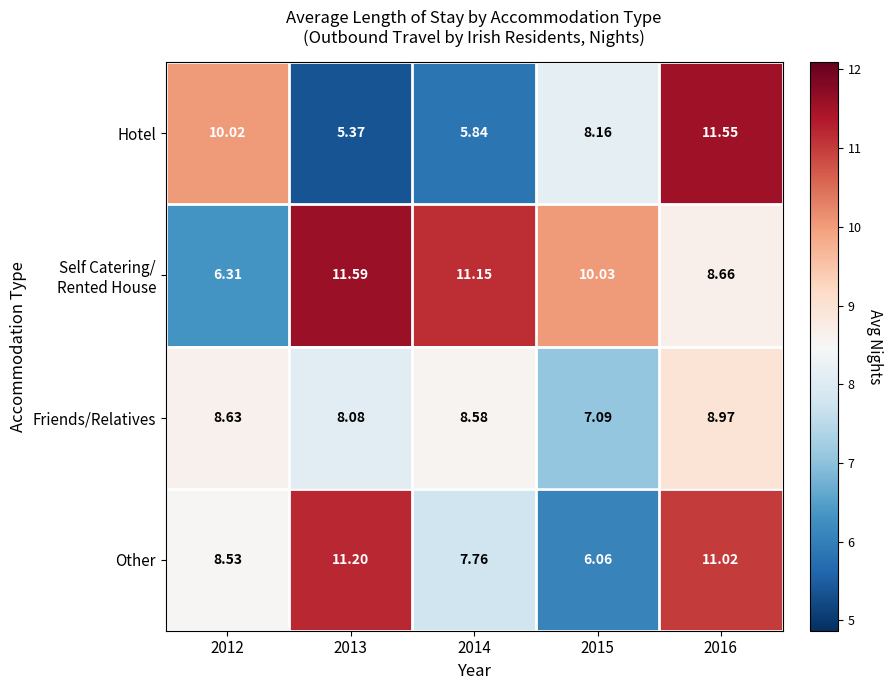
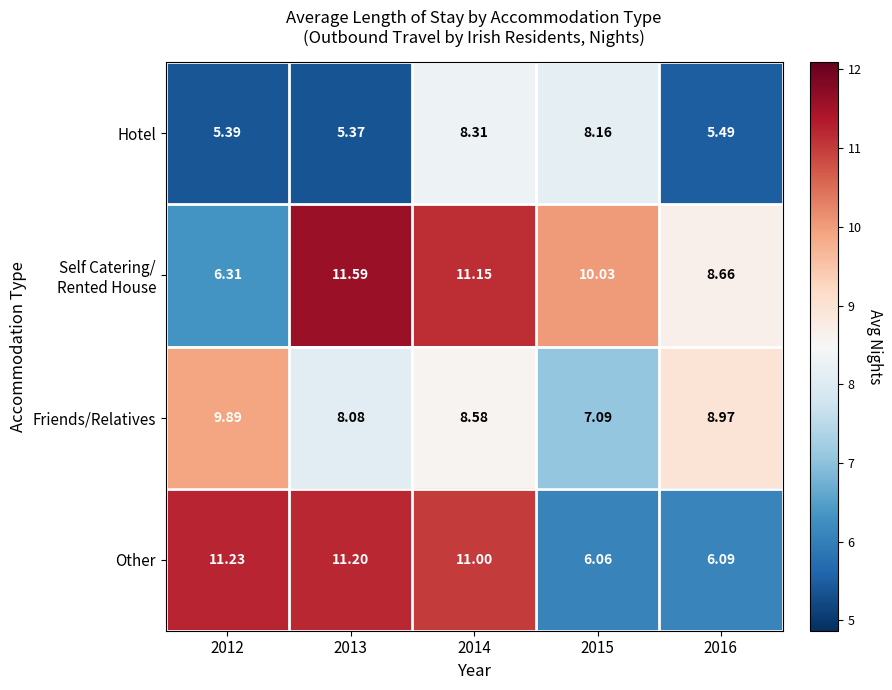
  {
    "Hotel": {
-     "2012": 10.02,
+     "2012": 5.39,
      "2013": 5.37,
-     "2014": 5.84,
+     "2014": 8.31,
      "2015": 8.16,
-     "2016": 11.55
+     "2016": 5.49
    },
    "Self Catering/ Rented House": {
      "2012": 6.31,
      "2013": 11.59,
      "2014": 11.15,
      "2015": 10.03,
      "2016": 8.66
    },
    "Friends/Relatives": {
-     "2012": 8.63,
+     "2012": 9.89,
      "2013": 8.08,
      "2014": 8.58,
      "2015": 7.09,
      "2016": 8.97
    },
    "Other": {
-     "2012": 8.53,
+     "2012": 11.23,
      "2013": 11.20,
-     "2014": 7.76,
+     "2014": 11.00,
      "2015": 6.06,
-     "2016": 11.02
+     "2016": 6.09
    }
  }
